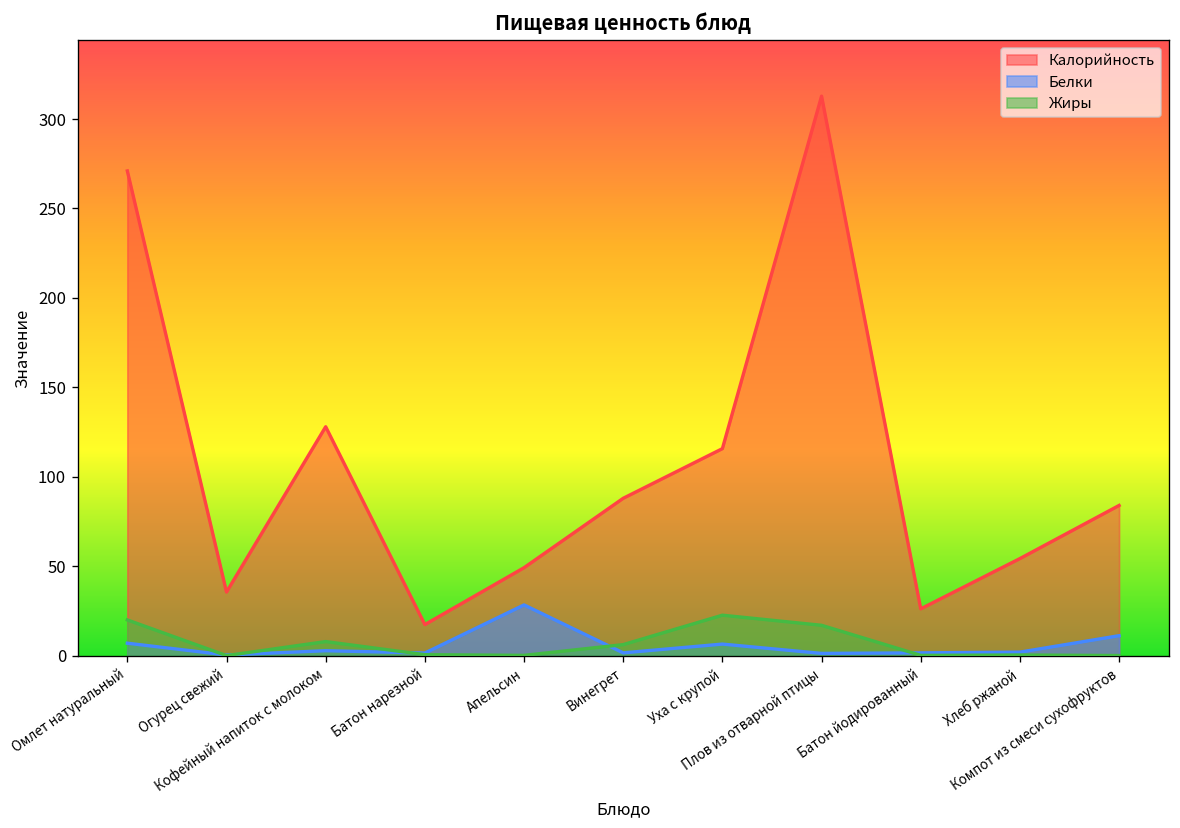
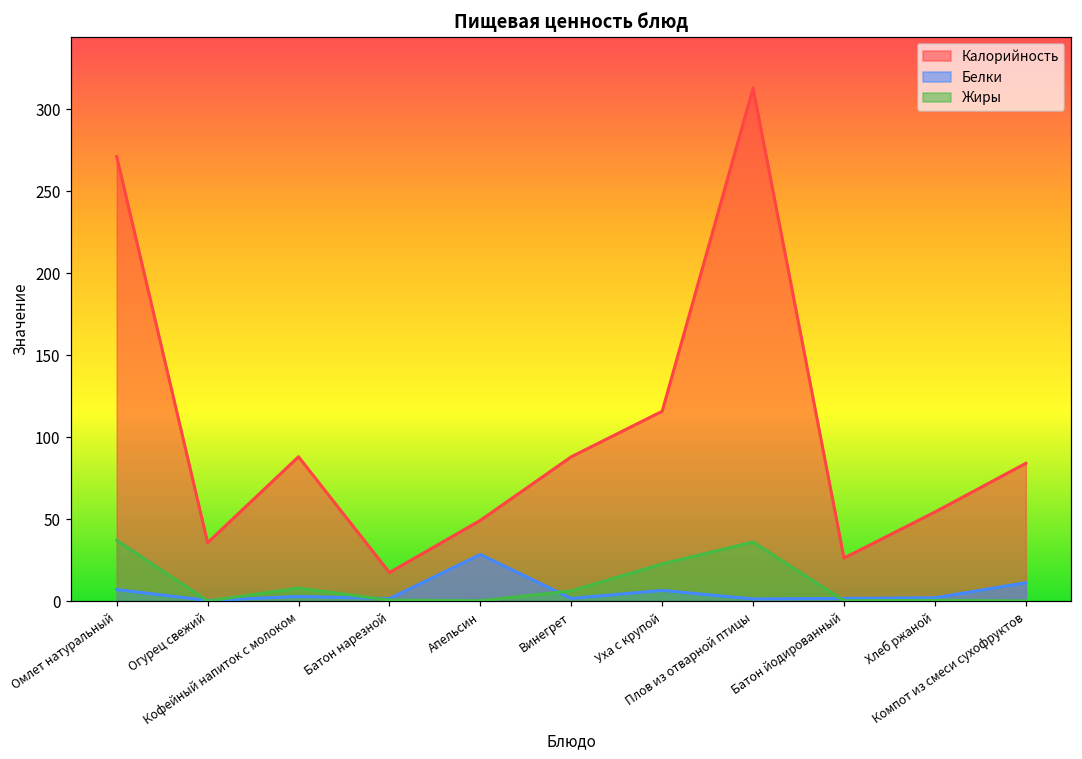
  {
    "Калорийность": {
      "Омлет натуральный": 271,
      "Огурец свежий": 36,
-     "Кофейный напиток с молоком": 128,
+     "Кофейный напиток с молоком": 88,
      "Батон нарезной": 17,
      "Апельсин": 49,
      "Винегрет": 88,
      "Уха с крупой": 116,
      "Плов из отварной птицы": 313,
      "Батон йодированный": 26,
      "Хлеб ржаной": 54,
      "Компот из смеси сухофруктов": 84
    },
    "Белки": {
      "Омлет натуральный": 7,
      "Кофейный напиток с молоком": 3,
      "Апельсин": 28,
      "Винегрет": 2,
      "Уха с крупой": 7,
      "Плов из отварной птицы": 1,
      "Компот из смеси сухофруктов": 11
    },
    "Жиры": {
-     "Омлет натуральный": 20,
+     "Омлет натуральный": 37,
      "Кофейный напиток с молоком": 8,
      "Апельсин": 0,
      "Винегрет": 6,
      "Уха с крупой": 23,
-     "Плов из отварной птицы": 17,
+     "Плов из отварной птицы": 36,
      "Компот из смеси сухофруктов": 0
    }
  }
